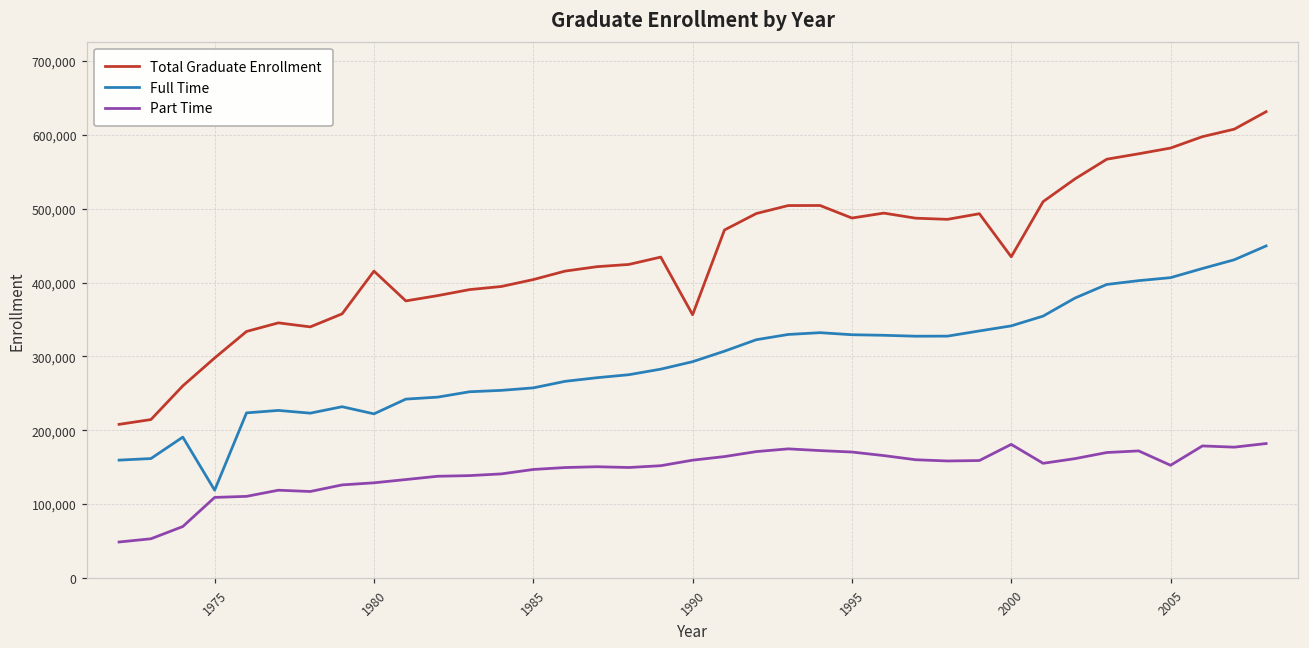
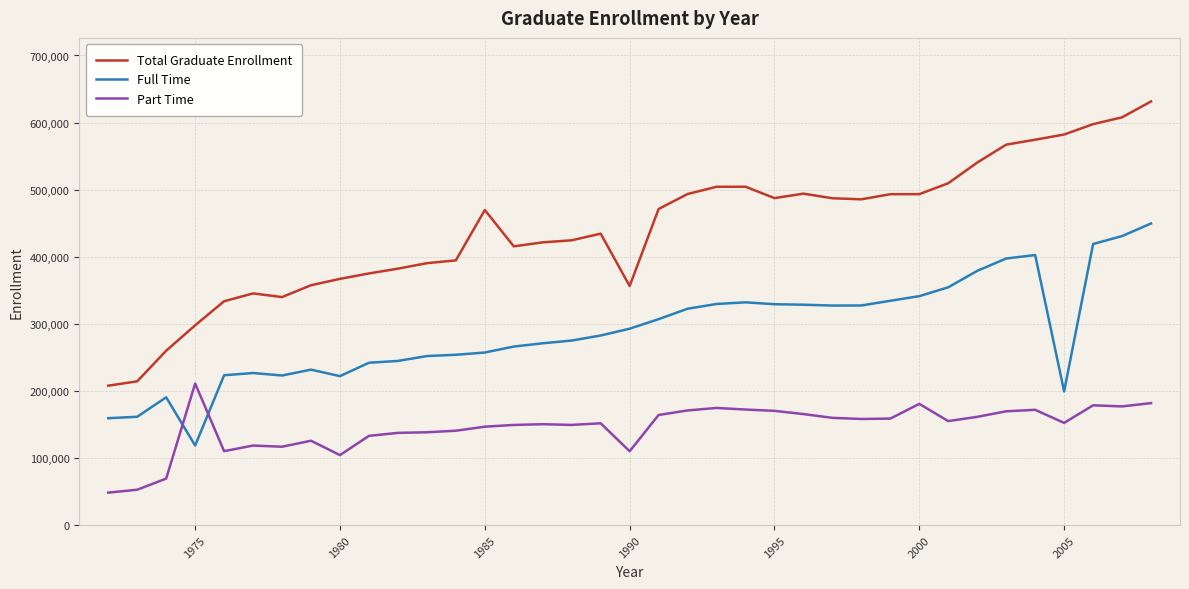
  {
    "Total Graduate Enrollment": {
      "1975": "300,000",
-     "1980": "420,000",
-     "1985": "400,000",
+     "1980": "370,000",
+     "1985": "470,000",
      "1990": "360,000",
      "1995": "490,000",
-     "2000": "430,000",
+     "2000": "490,000",
      "2005": "580,000"
    },
    "Full Time": {
      "1975": "120,000",
      "1980": "220,000",
      "1985": "260,000",
      "1990": "290,000",
      "1995": "330,000",
      "2000": "340,000",
-     "2005": "410,000"
+     "2005": "200,000"
    },
    "Part Time": {
-     "1975": "110,000",
-     "1980": "130,000",
+     "1975": "210,000",
+     "1980": "100,000",
      "1985": "150,000",
-     "1990": "160,000",
+     "1990": "110,000",
      "1995": "170,000",
      "2000": "180,000",
      "2005": "150,000"
    }
  }
